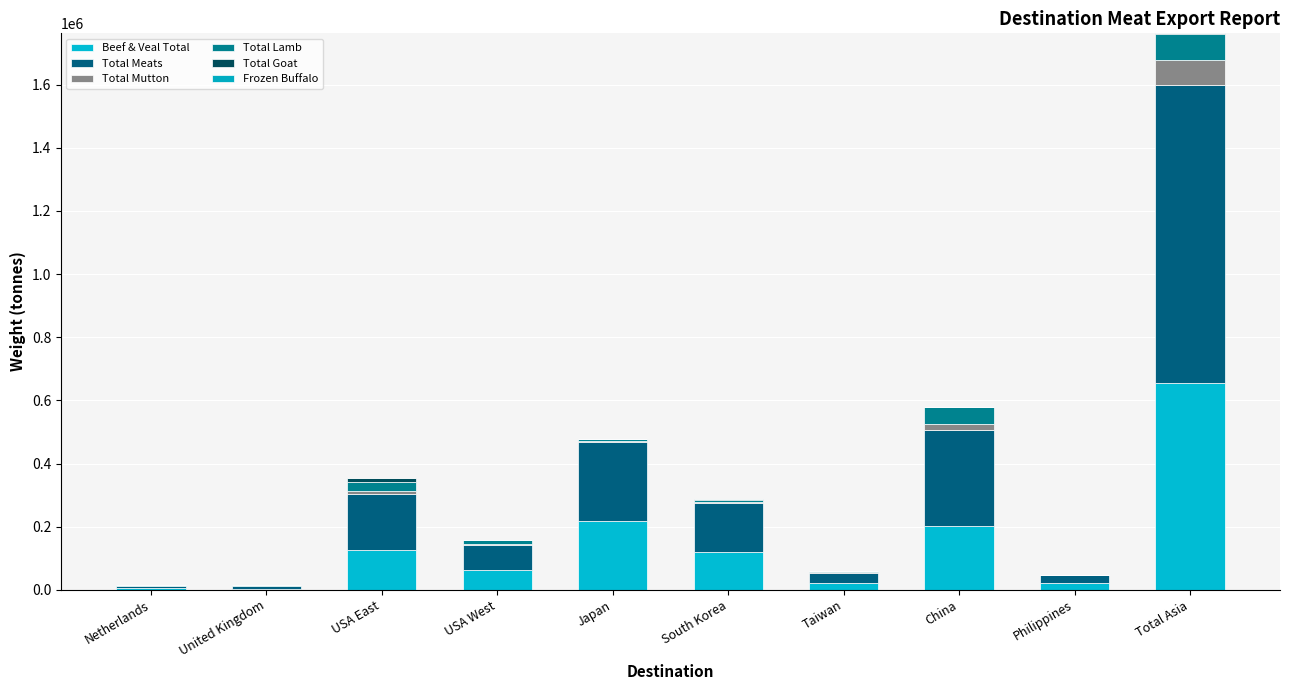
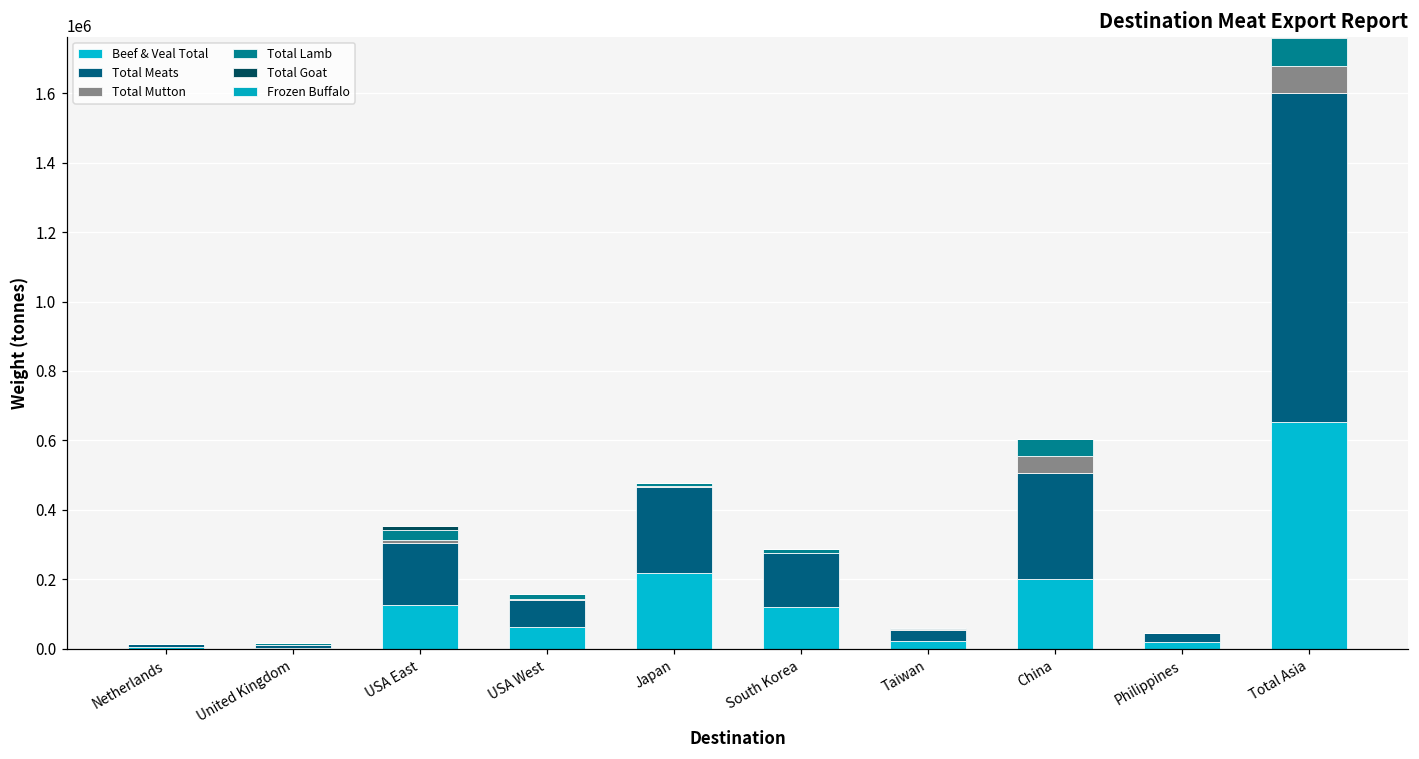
  {
    "Total Mutton": {
      "USA East": 10000,
-     "China": 20000,
+     "China": 50000,
      "Total Asia": 80000
    }
  }
